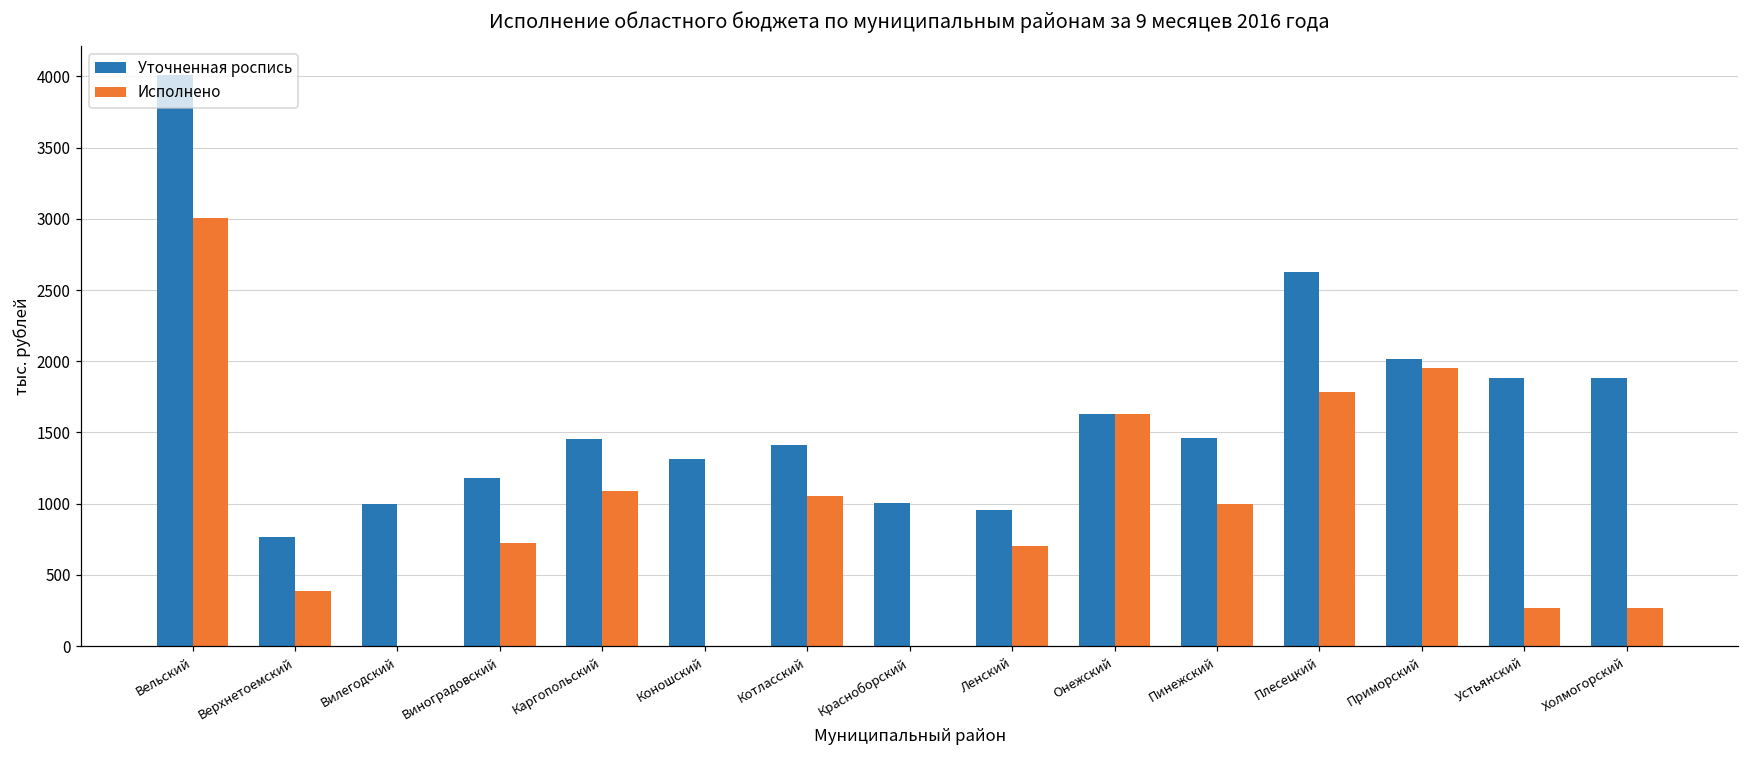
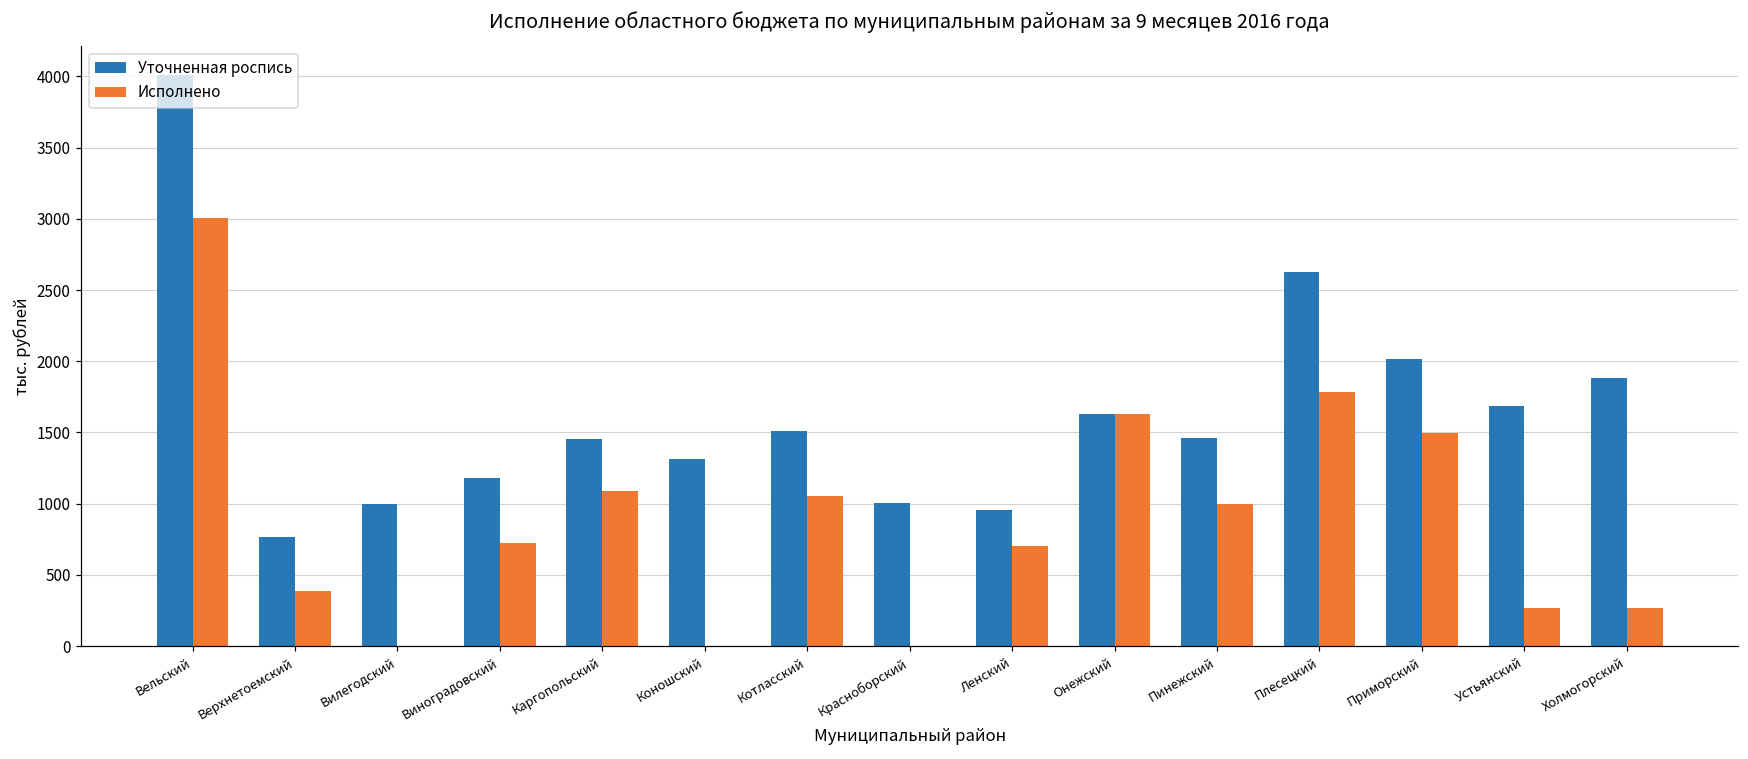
  {
    "Уточненная роспись": {
      "Верхнетоемский": 770,
      "Вилегодский": 1000,
      "Виноградовский": 1180,
      "Каргопольский": 1450,
      "Коношский": 1310,
-     "Котласский": 1410,
+     "Котласский": 1510,
      "Красноборский": 1000,
      "Ленский": 960,
      "Онежский": 1630,
      "Пинежский": 1460,
      "Плесецкий": 2630,
      "Приморский": 2020,
-     "Устьянский": 1880,
+     "Устьянский": 1690,
      "Холмогорский": 1890
    },
    "Исполнено": {
      "Вельский": 3010,
      "Верхнетоемский": 380,
      "Вилегодский": 0,
      "Виноградовский": 720,
      "Каргопольский": 1090,
      "Коношский": 0,
      "Котласский": 1050,
      "Красноборский": 0,
      "Ленский": 700,
      "Онежский": 1630,
      "Пинежский": 1000,
      "Плесецкий": 1780,
-     "Приморский": 1950,
+     "Приморский": 1500,
      "Устьянский": 270,
      "Холмогорский": 270
    }
  }
